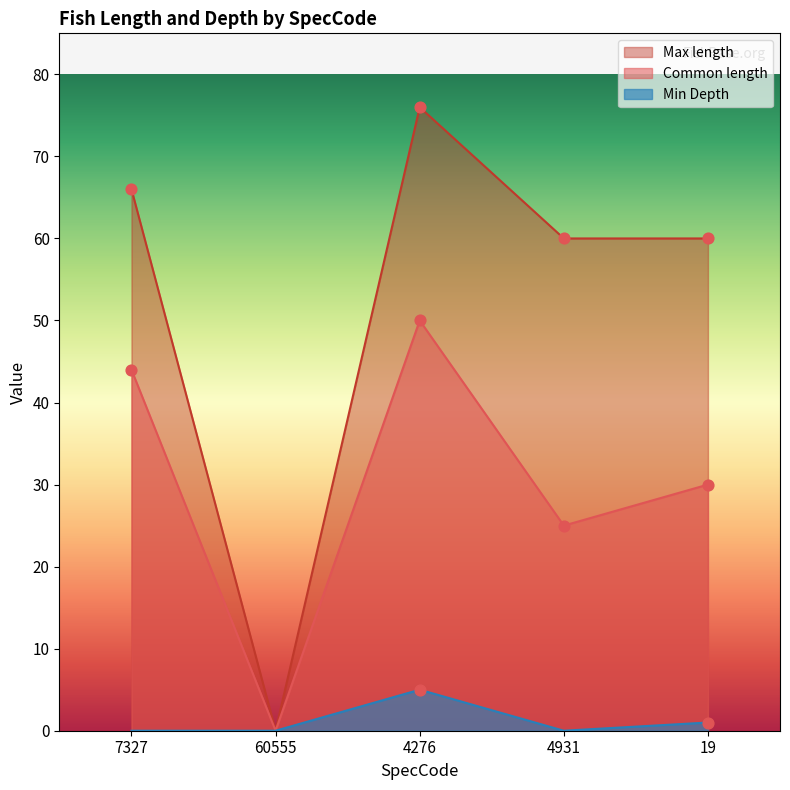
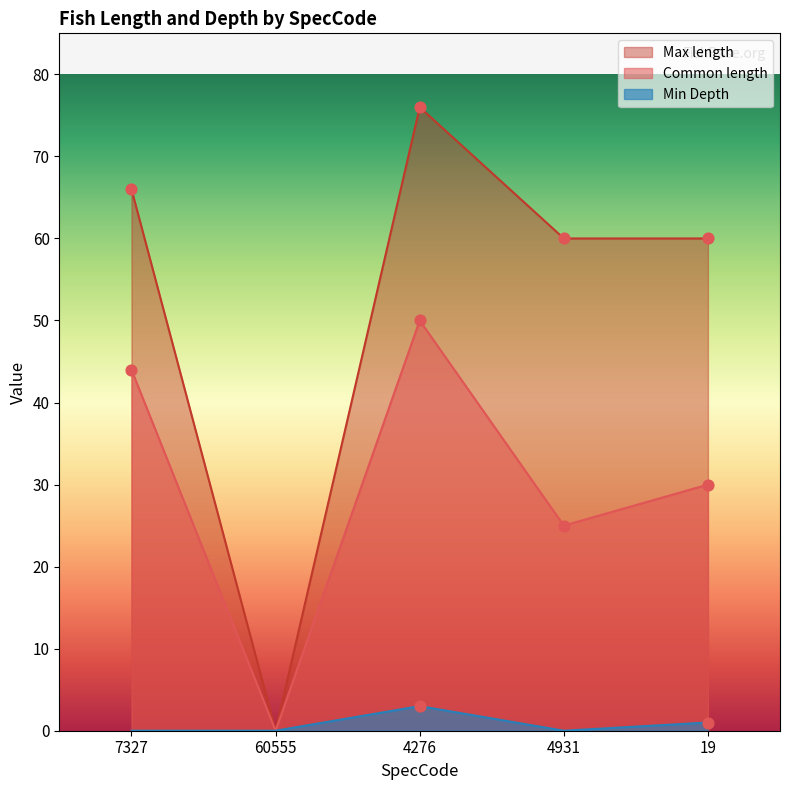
  {
    "Min Depth": {
      "7327": 0,
-     "4276": 5,
+     "4276": 3,
      "4931": 0
    }
  }
